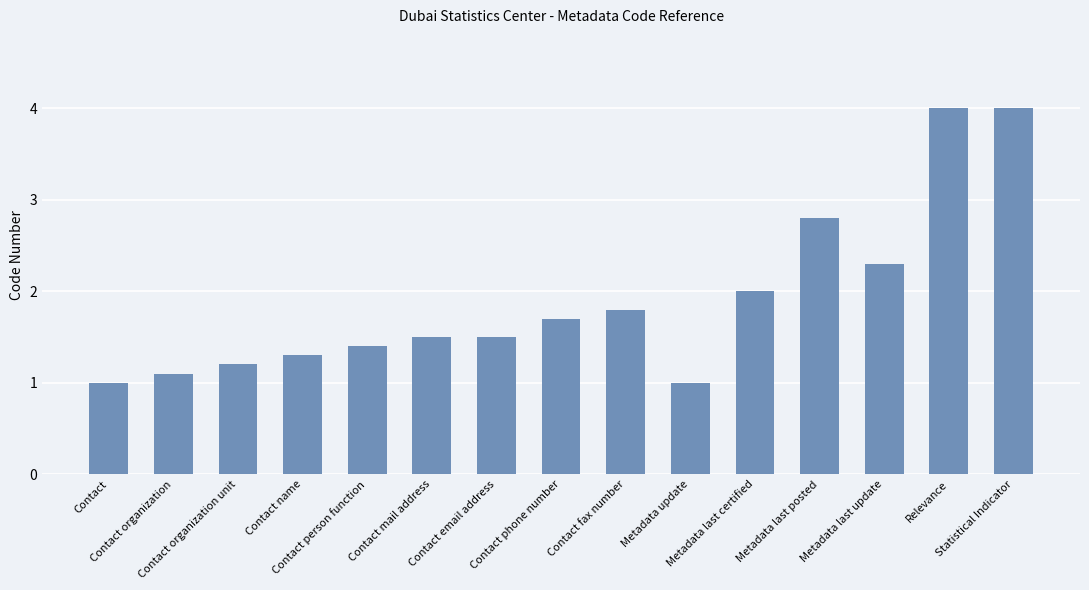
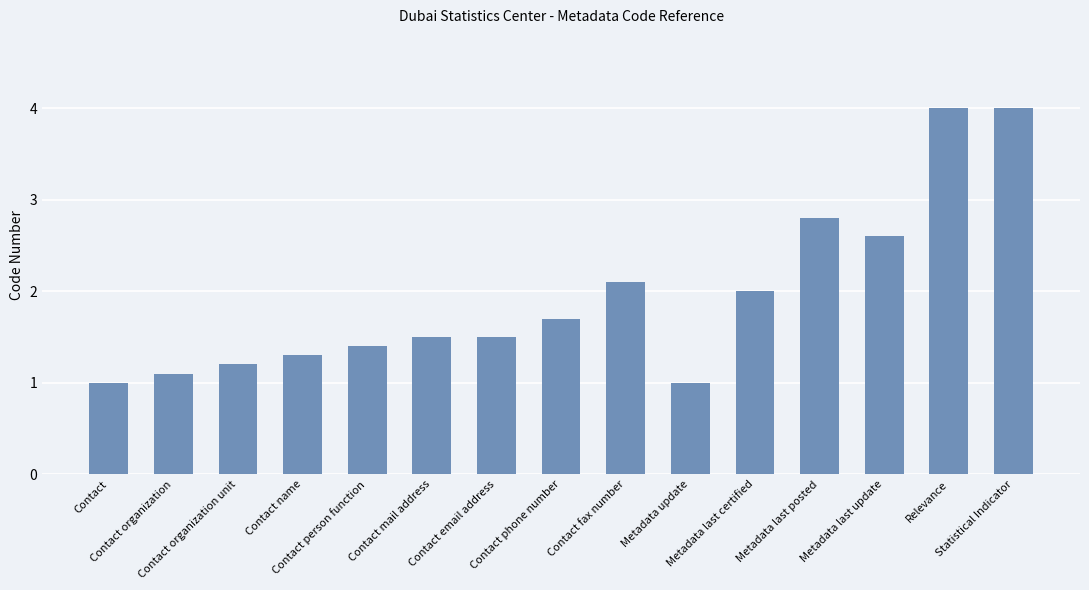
  {
    "Contact": 1.0,
    "Contact organization": 1.1,
    "Contact organization unit": 1.2,
    "Contact name": 1.3,
    "Contact person function": 1.4,
    "Contact mail address": 1.5,
    "Contact email address": 1.5,
    "Contact phone number": 1.7,
-   "Contact fax number": 1.8,
+   "Contact fax number": 2.1,
    "Metadata update": 1.0,
    "Metadata last certified": 2.0,
    "Metadata last posted": 2.8,
-   "Metadata last update": 2.3,
+   "Metadata last update": 2.6,
    "Relevance": 4.0,
    "Statistical Indicator": 4.0
  }
